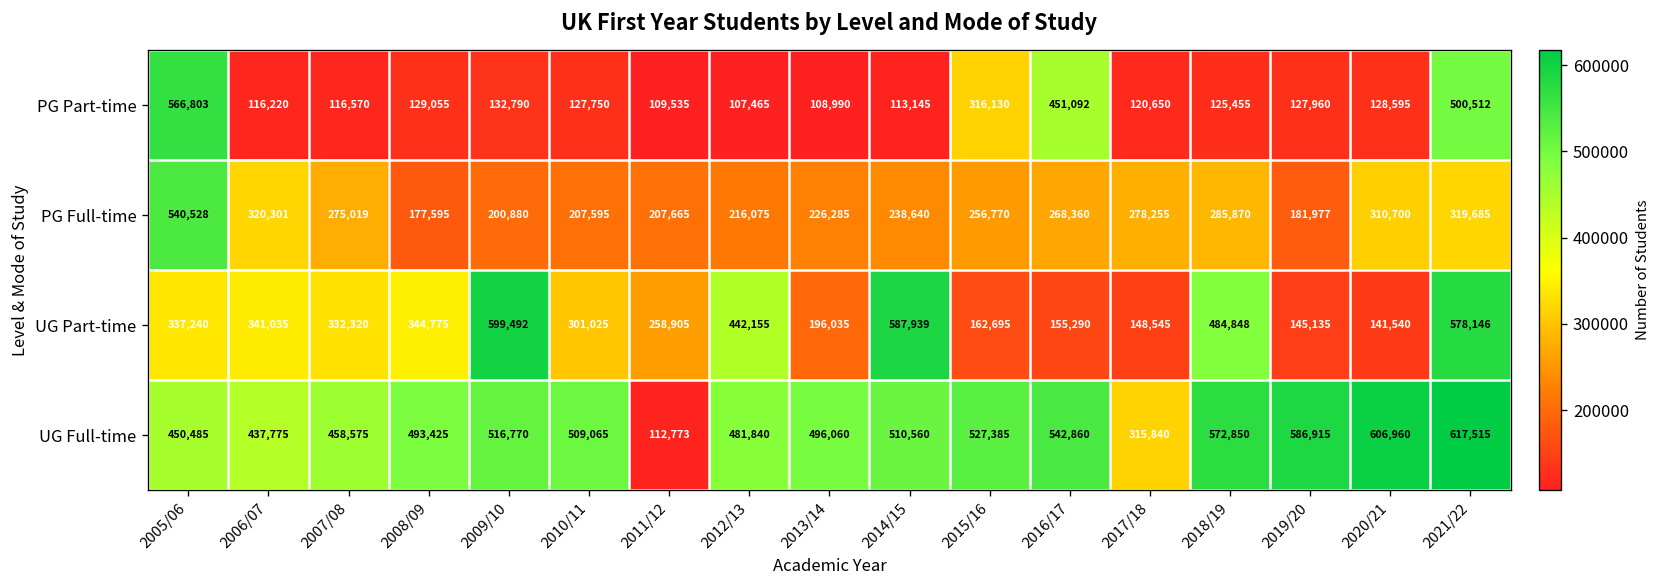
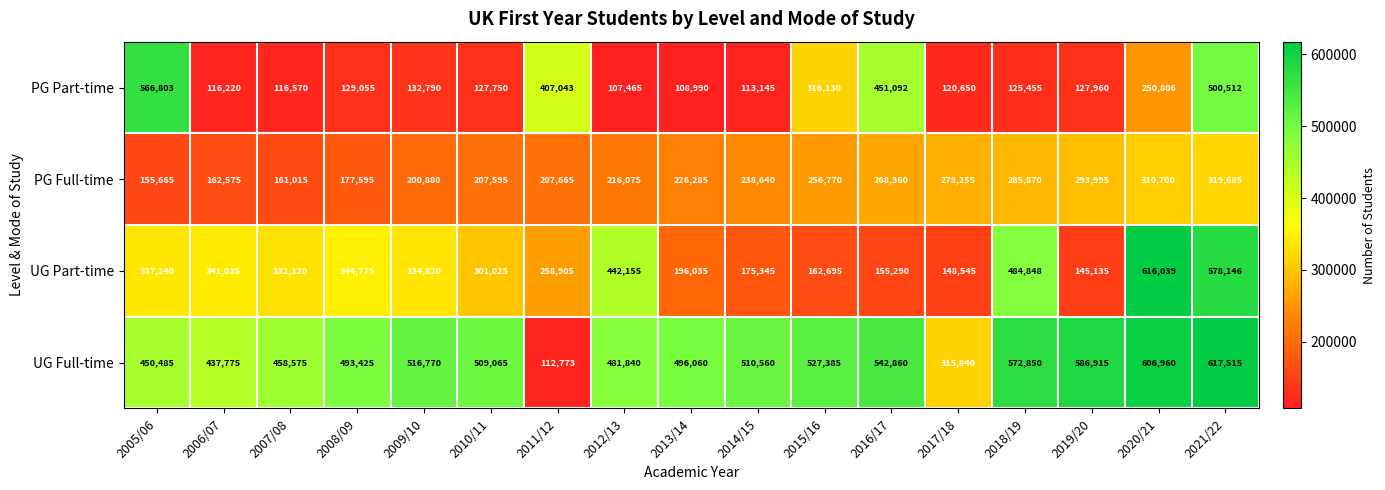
  {
    "PG Part-time": {
      "2005/06": "566,803",
      "2006/07": "116,220",
      "2007/08": "116,570",
      "2008/09": "129,055",
      "2009/10": "132,790",
      "2010/11": "127,750",
-     "2011/12": "109,535",
+     "2011/12": "407,043",
      "2012/13": "107,465",
      "2013/14": "108,990",
      "2014/15": "113,145",
      "2015/16": "316,130",
      "2016/17": "451,092",
      "2017/18": "120,650",
      "2018/19": "125,455",
      "2019/20": "127,960",
-     "2020/21": "128,595",
+     "2020/21": "250,806",
      "2021/22": "500,512"
    },
    "PG Full-time": {
-     "2005/06": "540,528",
-     "2006/07": "320,301",
-     "2007/08": "275,019",
+     "2005/06": "155,665",
+     "2006/07": "162,575",
+     "2007/08": "161,015",
      "2008/09": "177,595",
      "2009/10": "200,880",
      "2010/11": "207,595",
      "2011/12": "207,665",
      "2012/13": "216,075",
      "2013/14": "226,285",
      "2014/15": "238,640",
      "2015/16": "256,770",
      "2016/17": "268,360",
      "2017/18": "278,255",
      "2018/19": "285,870",
-     "2019/20": "181,977",
+     "2019/20": "293,995",
      "2020/21": "310,700",
      "2021/22": "319,685"
    },
    "UG Part-time": {
      "2005/06": "337,240",
      "2006/07": "341,035",
      "2007/08": "332,320",
      "2008/09": "344,775",
-     "2009/10": "599,492",
+     "2009/10": "334,820",
      "2010/11": "301,025",
      "2011/12": "258,905",
      "2012/13": "442,155",
      "2013/14": "196,035",
-     "2014/15": "587,939",
+     "2014/15": "175,345",
      "2015/16": "162,695",
      "2016/17": "155,290",
      "2017/18": "148,545",
      "2018/19": "484,848",
      "2019/20": "145,135",
-     "2020/21": "141,540",
+     "2020/21": "616,039",
      "2021/22": "578,146"
    },
    "UG Full-time": {
      "2005/06": "450,485",
      "2006/07": "437,775",
      "2007/08": "458,575",
      "2008/09": "493,425",
      "2009/10": "516,770",
      "2010/11": "509,065",
      "2011/12": "112,773",
      "2012/13": "481,840",
      "2013/14": "496,060",
      "2014/15": "510,560",
      "2015/16": "527,385",
      "2016/17": "542,860",
      "2017/18": "315,840",
      "2018/19": "572,850",
      "2019/20": "586,915",
      "2020/21": "606,960",
      "2021/22": "617,515"
    }
  }
